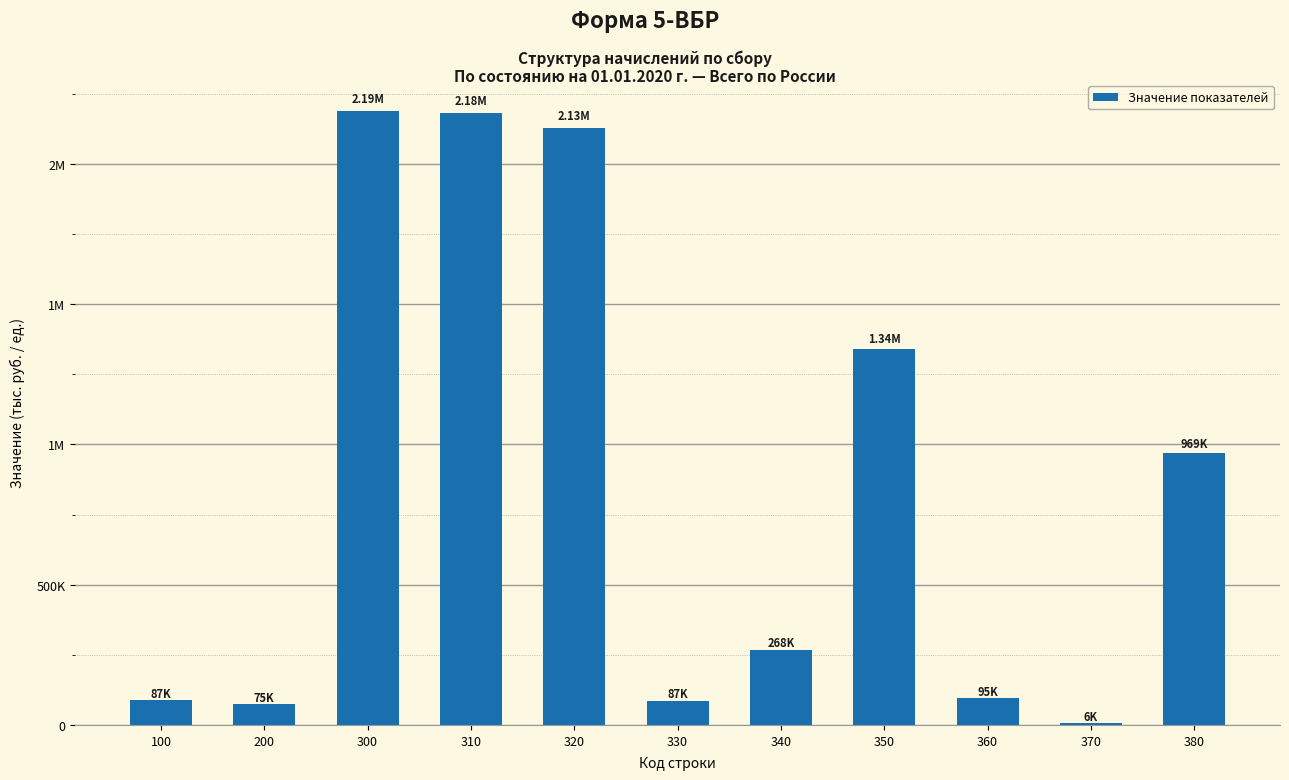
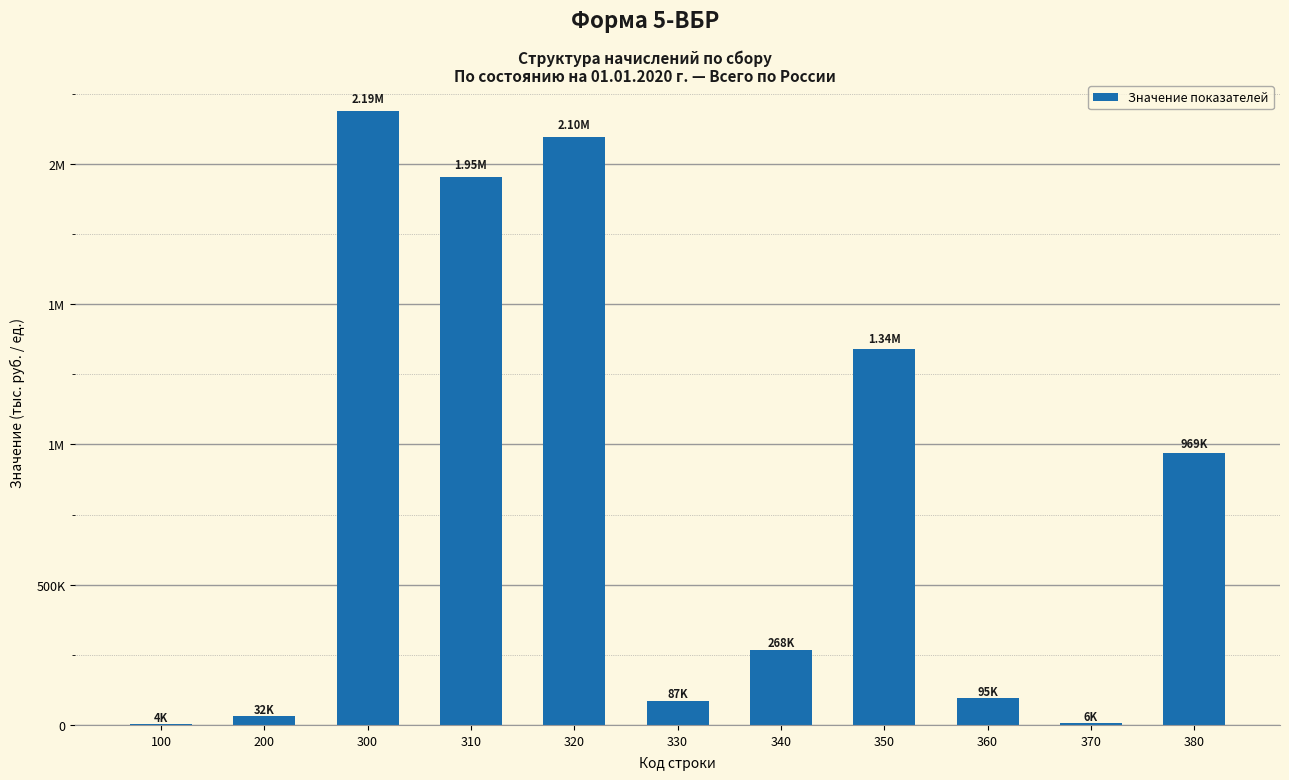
  {
-   "100": "87K",
-   "200": "75K",
+   "100": "4K",
+   "200": "32K",
    "300": "2.19M",
-   "310": "2.18M",
-   "320": "2.13M",
+   "310": "1.95M",
+   "320": "2.10M",
    "330": "87K",
    "340": "268K",
    "350": "1.34M",
    "360": "95K",
    "370": "6K",
    "380": "969K"
  }
